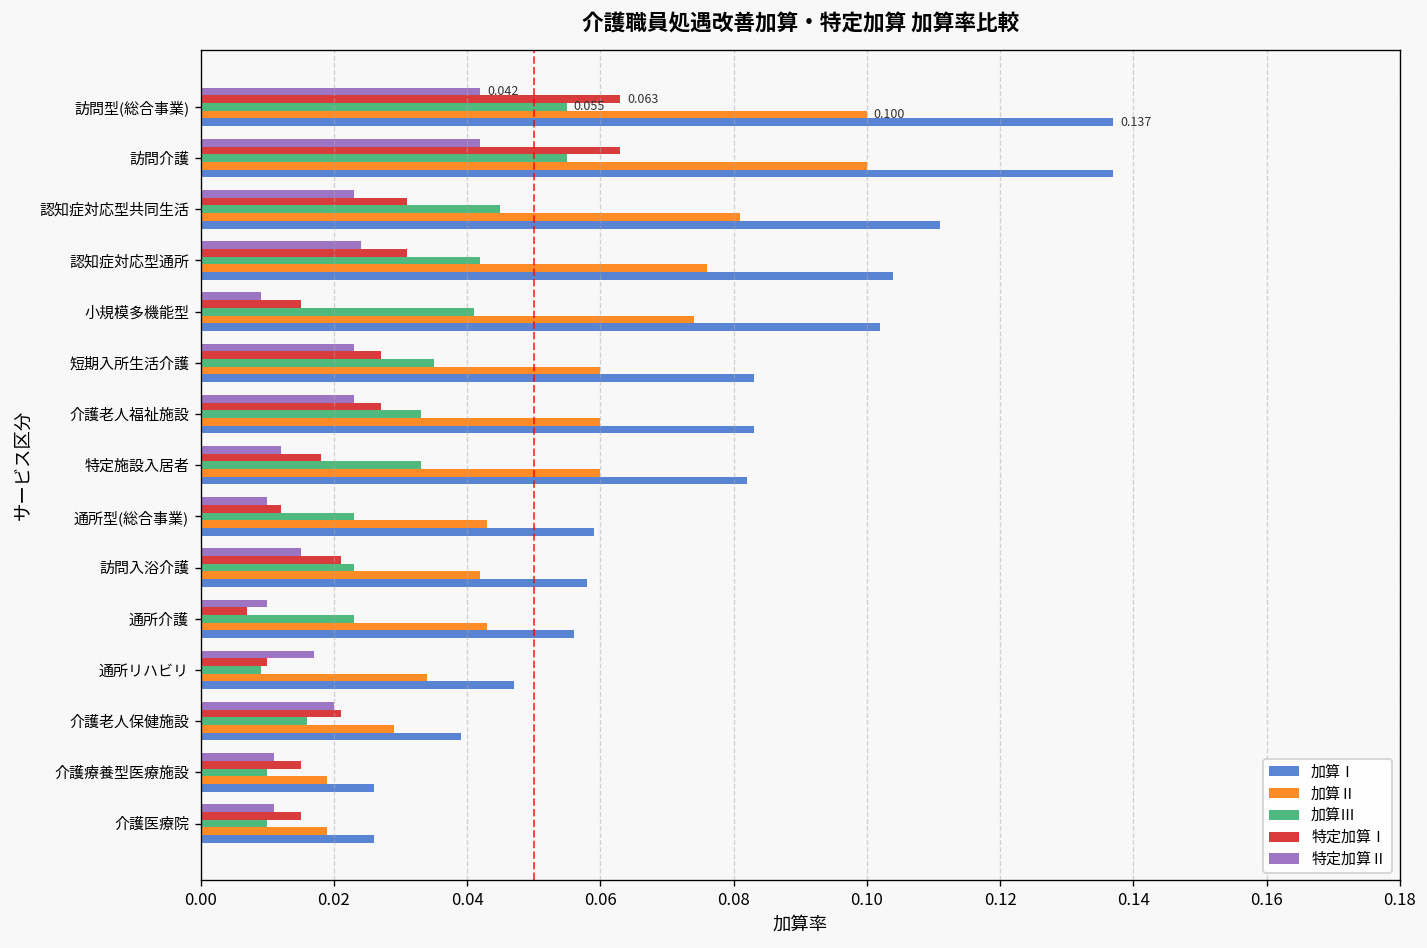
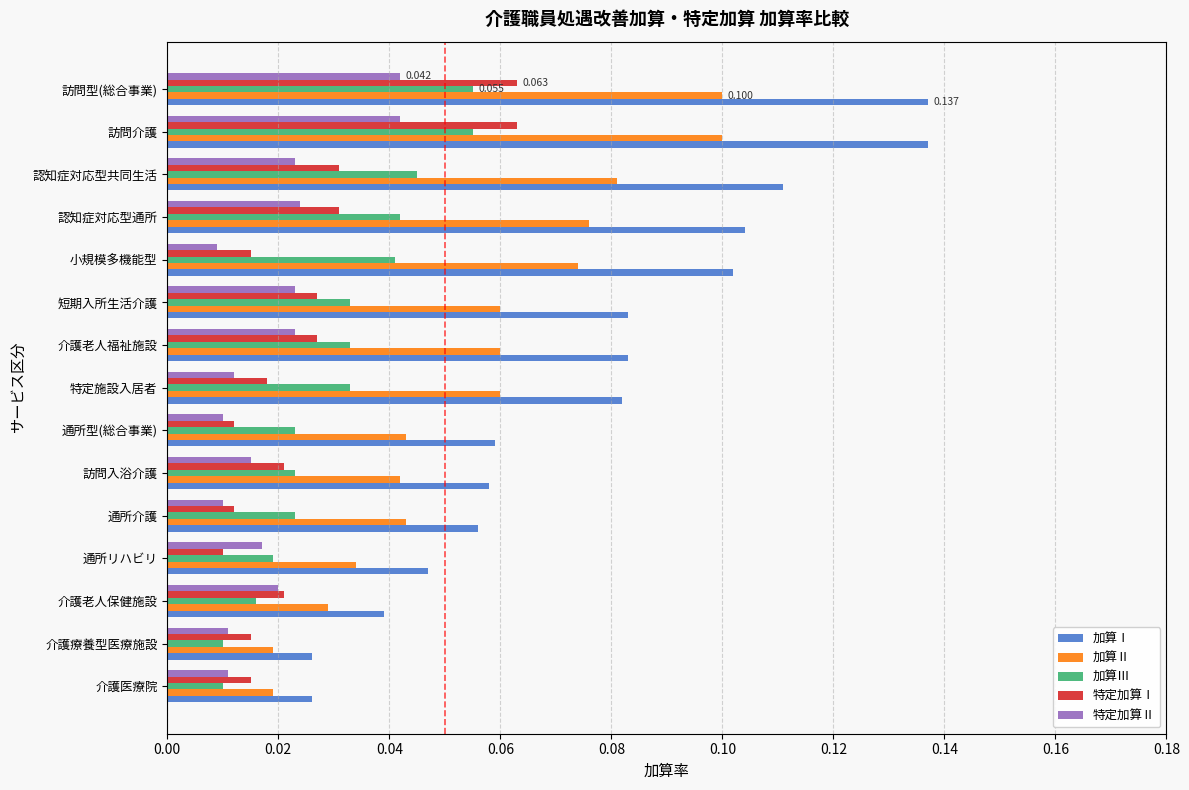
  {
    "加算Ⅰ": {
      "訪問型(総合事業)": 0.137
    },
    "加算Ⅱ": {
      "訪問型(総合事業)": 0.100
    },
    "加算Ⅲ": {
      "訪問介護": 0.055,
      "認知症対応型共同生活": 0.045,
      "認知症対応型通所": 0.042,
      "小規模多機能型": 0.041,
-     "短期入所生活介護": 0.035,
+     "短期入所生活介護": 0.033,
      "介護老人福祉施設": 0.033,
      "特定施設入居者": 0.033,
      "通所型(総合事業)": 0.023,
      "訪問入浴介護": 0.023,
      "通所介護": 0.023,
-     "通所リハビリ": 0.009,
+     "通所リハビリ": 0.019,
      "介護老人保健施設": 0.016,
      "介護療養型医療施設": 0.010,
      "介護医療院": 0.010
    },
    "特定加算Ⅰ": {
      "訪問介護": 0.063,
      "認知症対応型共同生活": 0.031,
      "認知症対応型通所": 0.031,
      "小規模多機能型": 0.015,
      "短期入所生活介護": 0.027,
      "介護老人福祉施設": 0.027,
      "特定施設入居者": 0.018,
      "通所型(総合事業)": 0.012,
      "訪問入浴介護": 0.021,
-     "通所介護": 0.007,
+     "通所介護": 0.012,
      "通所リハビリ": 0.010,
      "介護老人保健施設": 0.021,
      "介護療養型医療施設": 0.015,
      "介護医療院": 0.015
    },
    "特定加算Ⅱ": {
      "訪問型(総合事業)": 0.042
    }
  }
